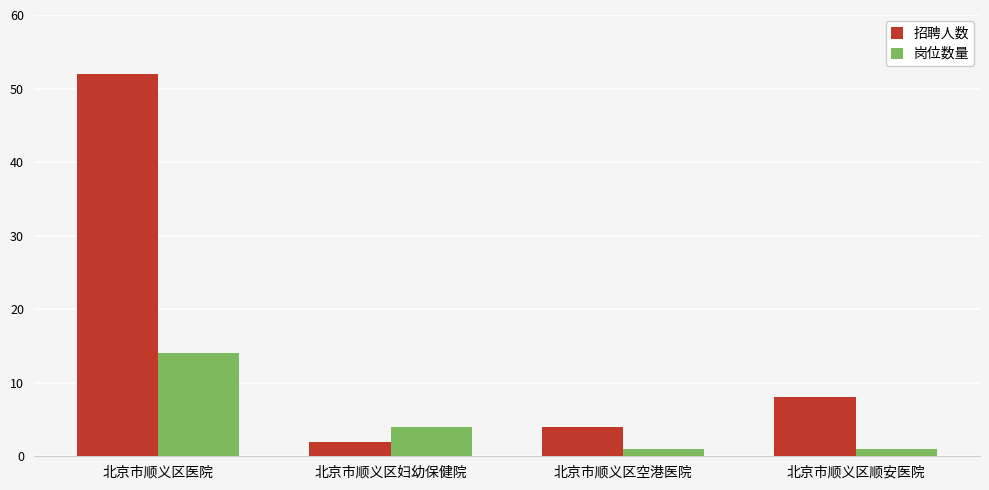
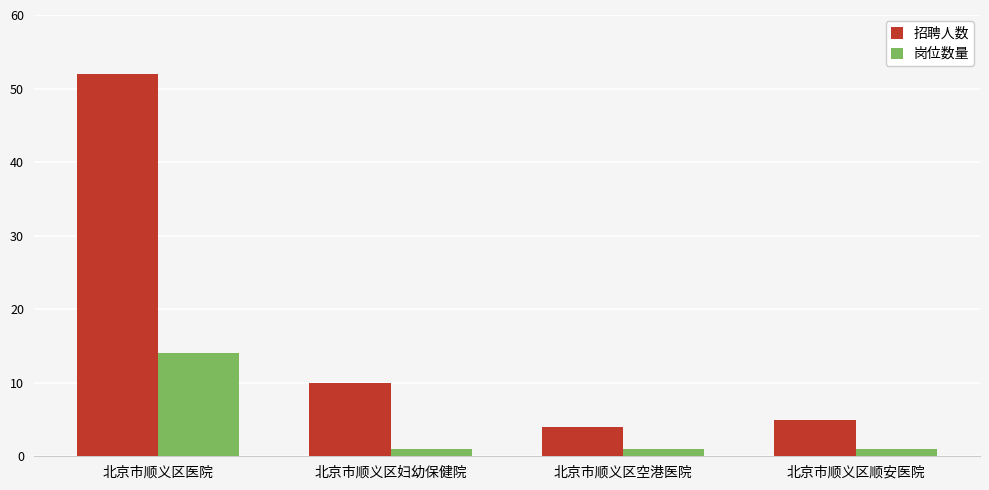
  {
    "招聘人数": {
      "北京市顺义区医院": 52,
-     "北京市顺义区妇幼保健院": 2,
+     "北京市顺义区妇幼保健院": 10,
      "北京市顺义区空港医院": 4,
-     "北京市顺义区顺安医院": 8
+     "北京市顺义区顺安医院": 5
    },
    "岗位数量": {
      "北京市顺义区医院": 14,
-     "北京市顺义区妇幼保健院": 4,
+     "北京市顺义区妇幼保健院": 1,
      "北京市顺义区空港医院": 1,
      "北京市顺义区顺安医院": 1
    }
  }
